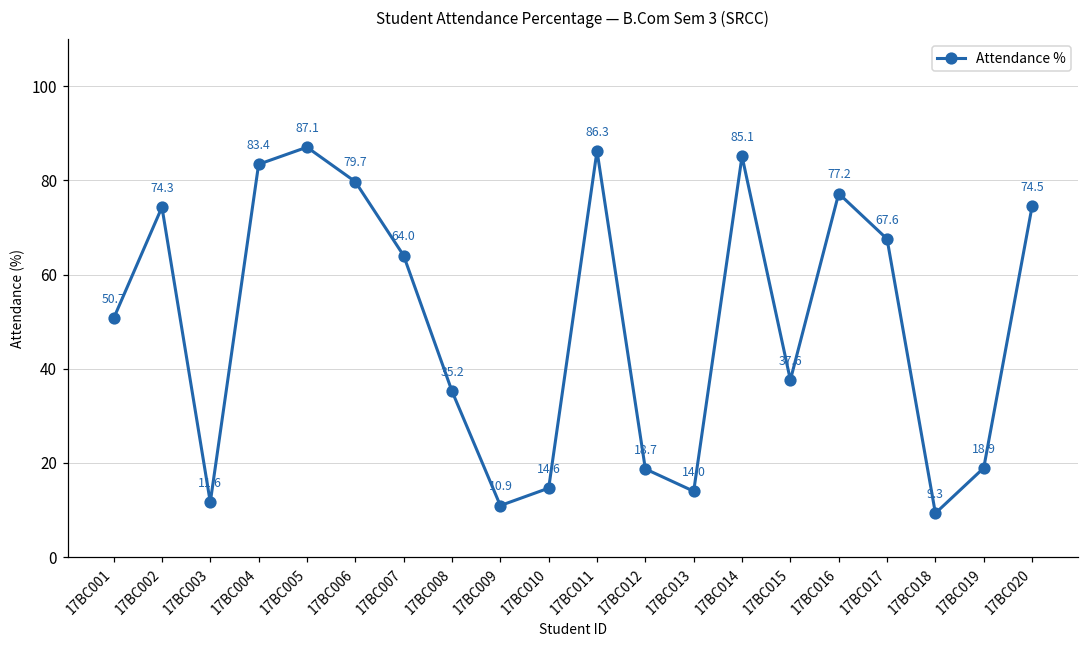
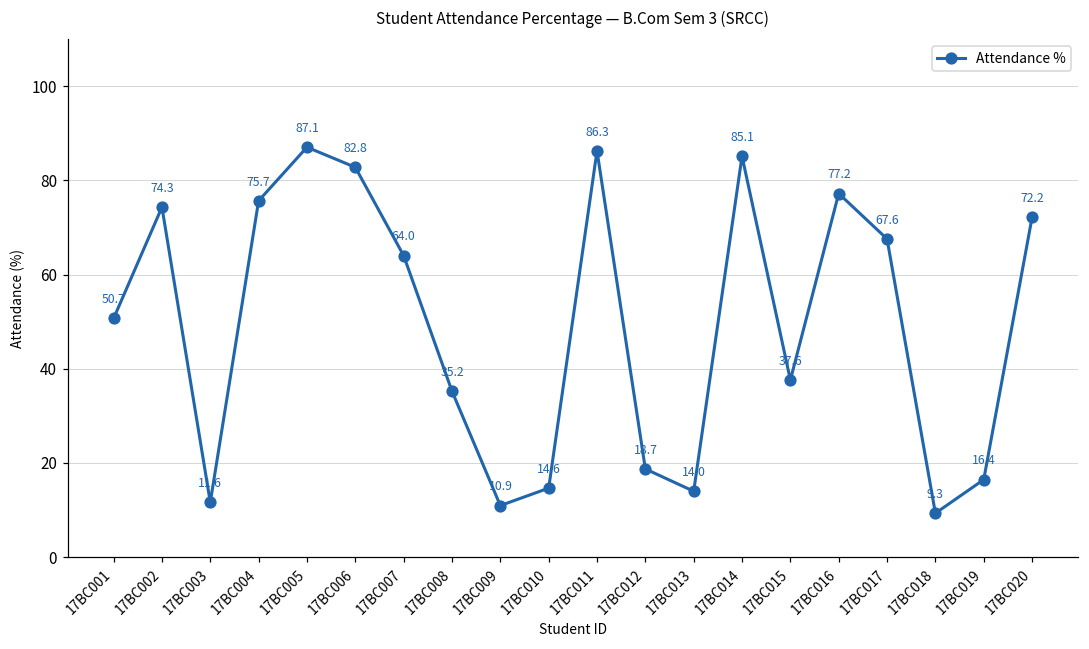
  {
    "17BC001": 50.7,
    "17BC002": 74.3,
    "17BC003": 11.6,
-   "17BC004": 83.4,
+   "17BC004": 75.7,
    "17BC005": 87.1,
-   "17BC006": 79.7,
+   "17BC006": 82.8,
    "17BC007": 64.0,
    "17BC008": 35.2,
    "17BC009": 10.9,
    "17BC010": 14.6,
    "17BC011": 86.3,
    "17BC012": 18.7,
    "17BC013": 14.0,
    "17BC014": 85.1,
    "17BC015": 37.6,
    "17BC016": 77.2,
    "17BC017": 67.6,
    "17BC018": 9.3,
-   "17BC019": 18.9,
-   "17BC020": 74.5
+   "17BC019": 16.4,
+   "17BC020": 72.2
  }
